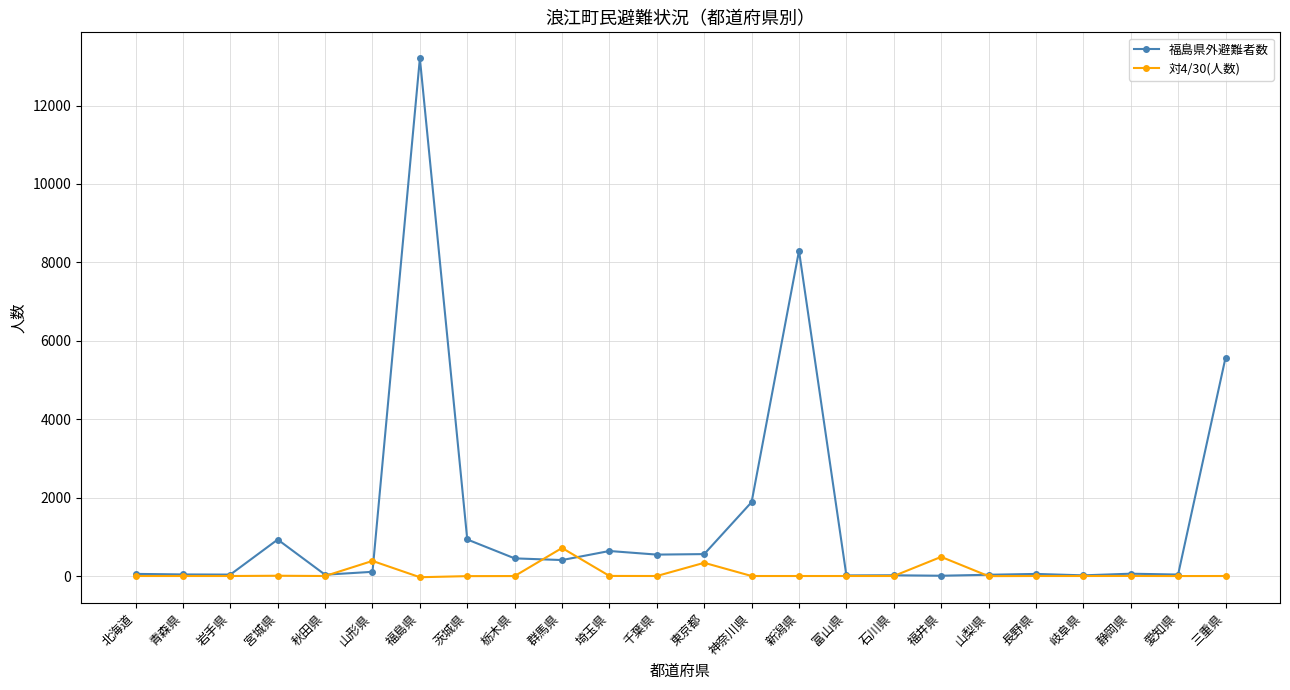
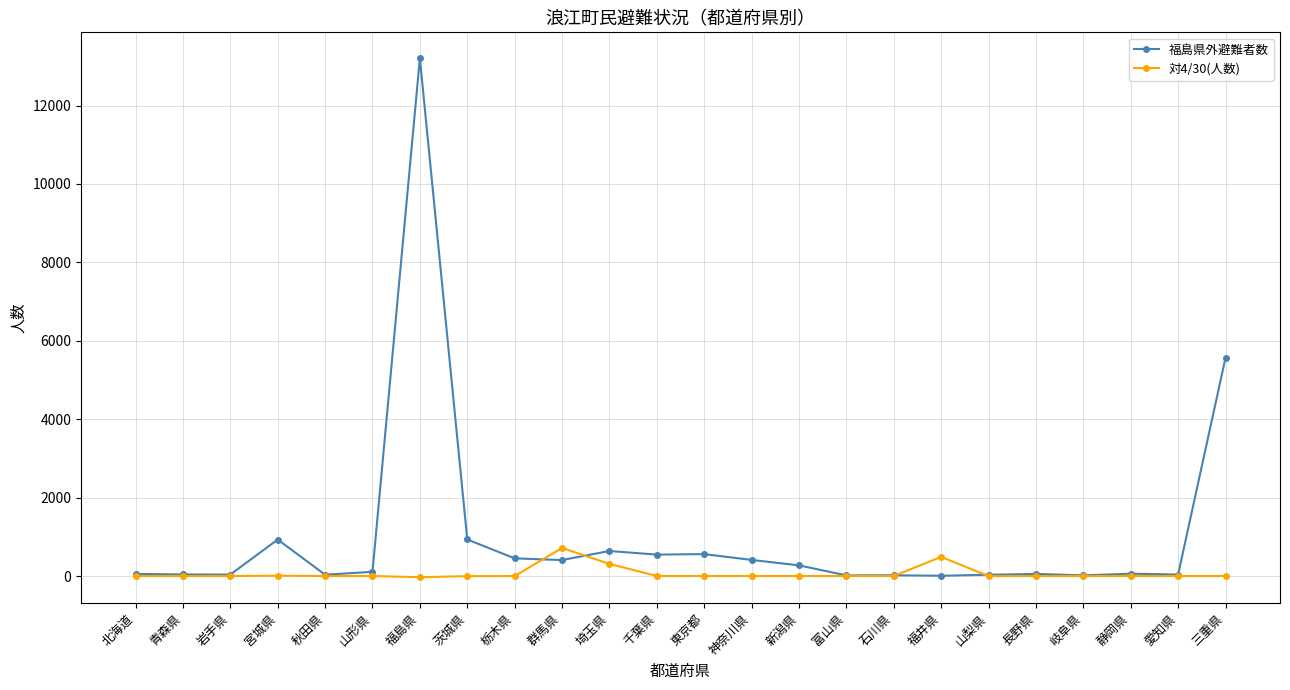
  {
    "福島県外避難者数": {
      "宮城県": 900,
      "山形県": 100,
      "福島県": 13200,
      "茨城県": 900,
      "栃木県": 500,
      "群馬県": 400,
      "埼玉県": 600,
      "千葉県": 500,
      "東京都": 600,
-     "神奈川県": 1900,
-     "新潟県": 8300,
+     "神奈川県": 400,
+     "新潟県": 300,
      "福井県": 0,
      "三重県": 5600
    },
    "対4/30(人数)": {
      "宮城県": 0,
-     "山形県": 400,
+     "山形県": 0,
      "福島県": 0,
      "茨城県": 0,
      "栃木県": 0,
      "群馬県": 700,
-     "埼玉県": 0,
+     "埼玉県": 300,
      "千葉県": 0,
-     "東京都": 300,
+     "東京都": 0,
      "神奈川県": 0,
      "新潟県": 0,
      "福井県": 500,
      "三重県": 0
    }
  }
